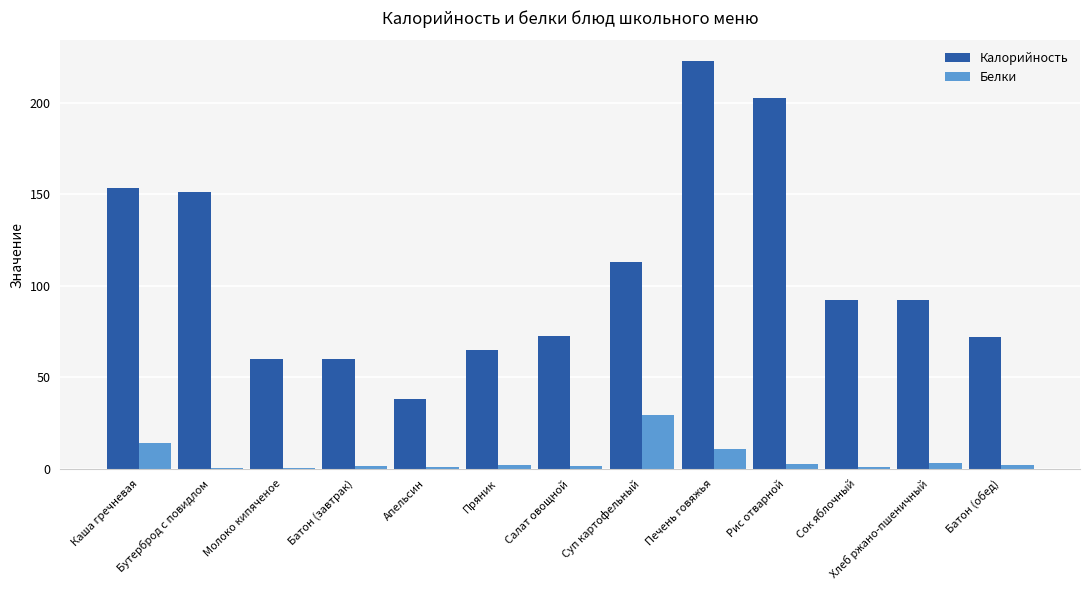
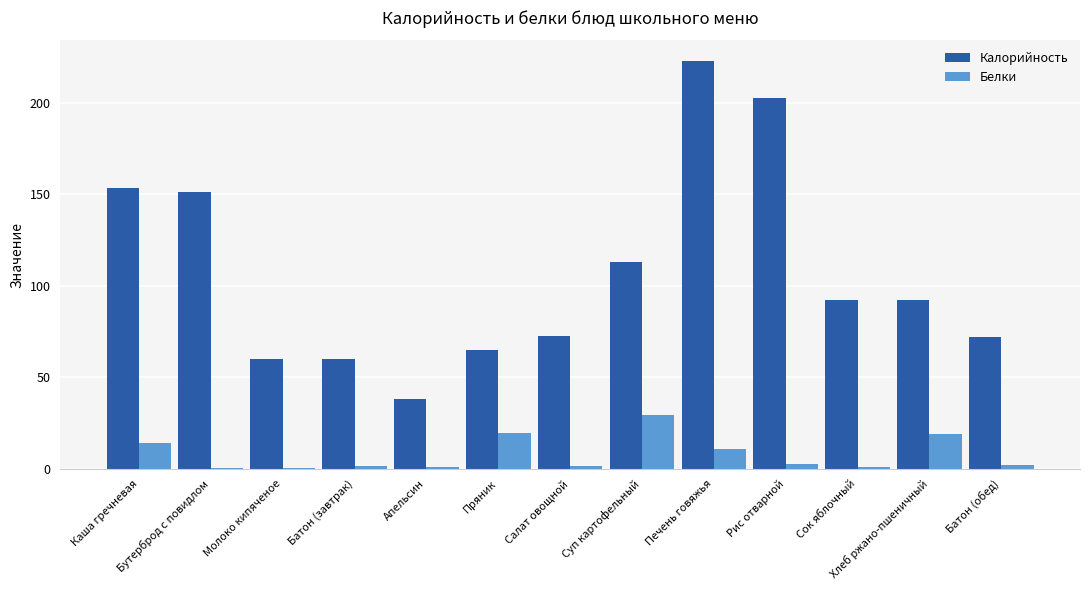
  {
    "Калорийность": {
      "Каша гречневая": 153,
      "Бутерброд с повидлом": 151,
      "Молоко кипяченое": 60,
      "Батон (завтрак)": 60,
      "Апельсин": 38,
      "Пряник": 65,
      "Салат овощной": 73,
      "Суп картофельный": 113,
      "Печень говяжья": 223,
      "Рис отварной": 203,
      "Сок яблочный": 92,
      "Хлеб ржано-пшеничный": 92,
      "Батон (обед)": 72
    },
    "Белки": {
      "Каша гречневая": 14,
      "Батон (завтрак)": 2,
-     "Пряник": 2,
+     "Пряник": 19,
      "Суп картофельный": 29,
      "Печень говяжья": 11,
      "Рис отварной": 3,
-     "Хлеб ржано-пшеничный": 3,
+     "Хлеб ржано-пшеничный": 19,
      "Батон (обед)": 2
    }
  }
